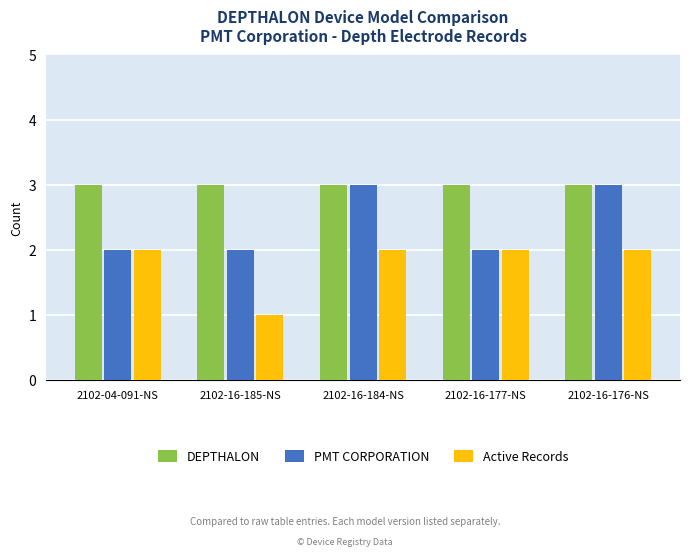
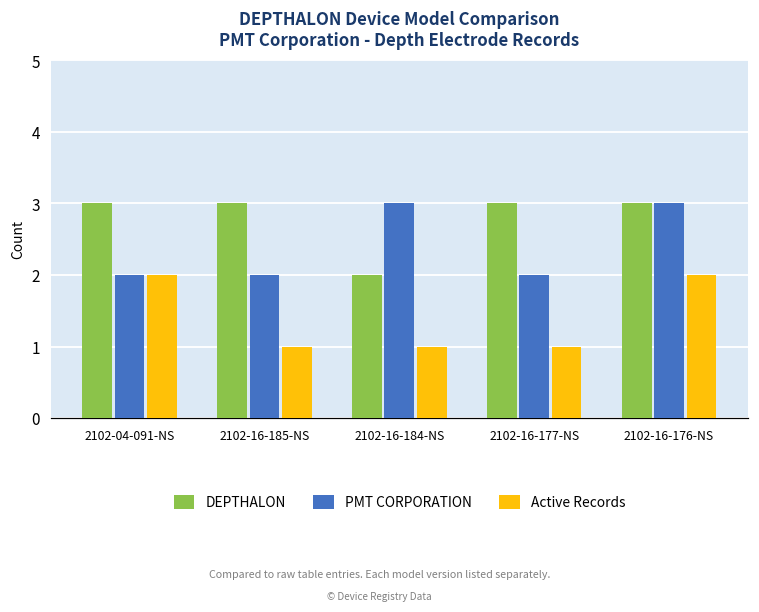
  {
    "DEPTHALON": {
      "2102-04-091-NS": 3,
      "2102-16-185-NS": 3,
-     "2102-16-184-NS": 3,
+     "2102-16-184-NS": 2,
      "2102-16-177-NS": 3,
      "2102-16-176-NS": 3
    },
    "PMT CORPORATION": {
      "2102-04-091-NS": 2,
      "2102-16-185-NS": 2,
      "2102-16-184-NS": 3,
      "2102-16-177-NS": 2,
      "2102-16-176-NS": 3
    },
    "Active Records": {
      "2102-04-091-NS": 2,
      "2102-16-185-NS": 1,
-     "2102-16-184-NS": 2,
-     "2102-16-177-NS": 2,
+     "2102-16-184-NS": 1,
+     "2102-16-177-NS": 1,
      "2102-16-176-NS": 2
    }
  }
